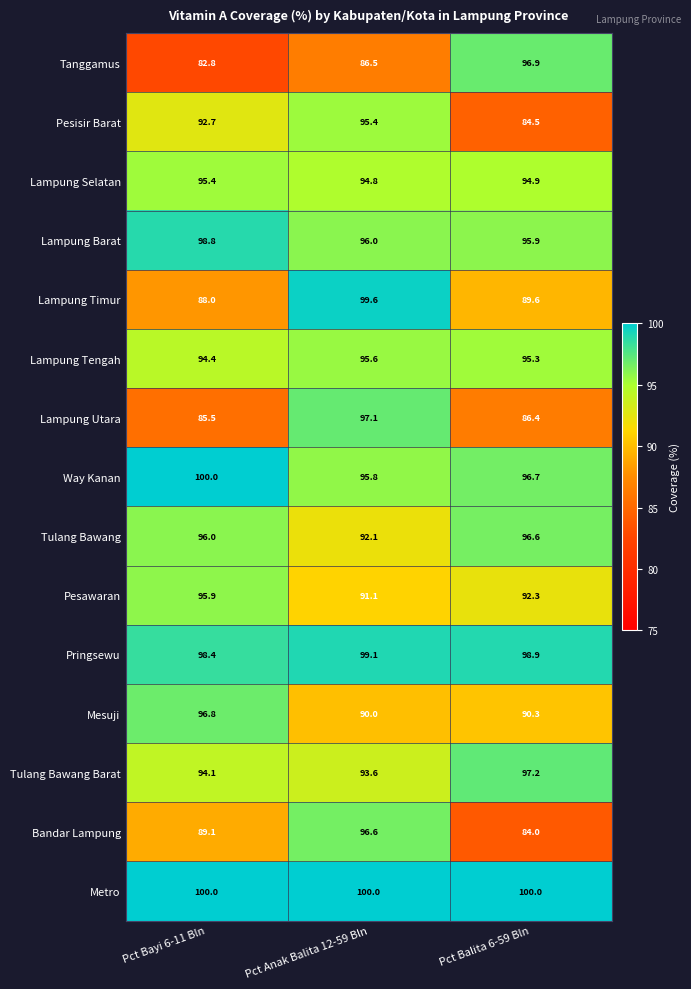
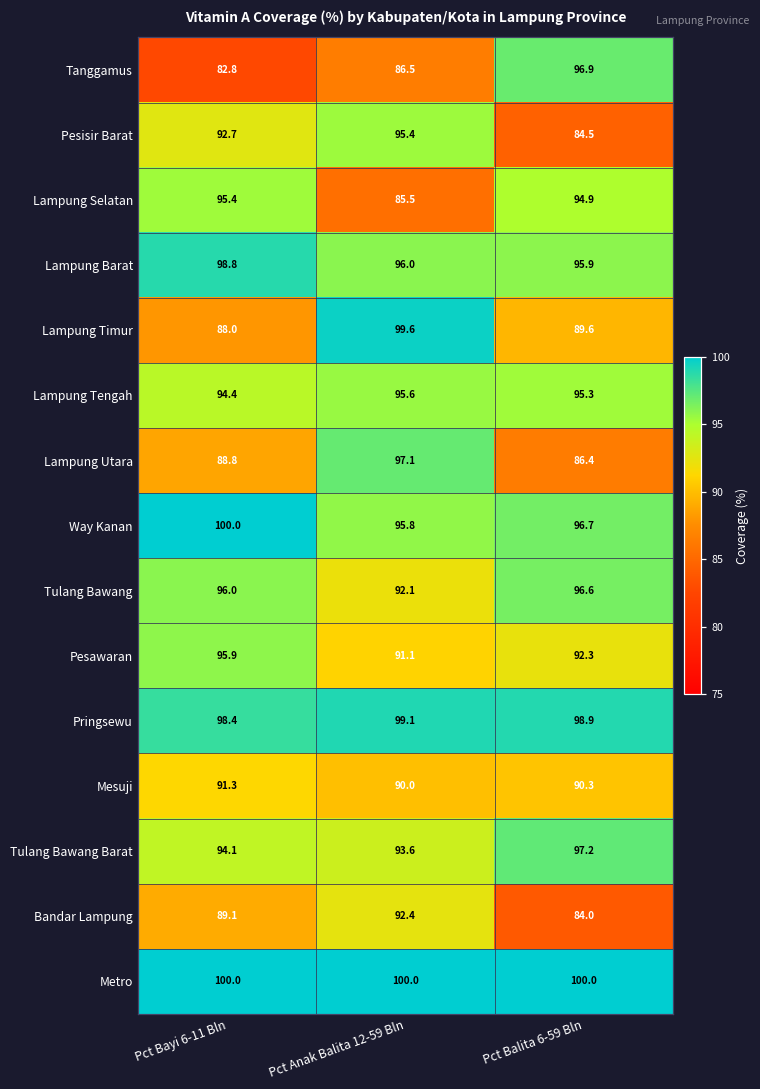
  {
    "Tanggamus": {
      "Pct Bayi 6-11 Bln": 82.8,
      "Pct Anak Balita 12-59 Bln": 86.5,
      "Pct Balita 6-59 Bln": 96.9
    },
    "Pesisir Barat": {
      "Pct Bayi 6-11 Bln": 92.7,
      "Pct Anak Balita 12-59 Bln": 95.4,
      "Pct Balita 6-59 Bln": 84.5
    },
    "Lampung Selatan": {
      "Pct Bayi 6-11 Bln": 95.4,
-     "Pct Anak Balita 12-59 Bln": 94.8,
+     "Pct Anak Balita 12-59 Bln": 85.5,
      "Pct Balita 6-59 Bln": 94.9
    },
    "Lampung Barat": {
      "Pct Bayi 6-11 Bln": 98.8,
      "Pct Anak Balita 12-59 Bln": 96.0,
      "Pct Balita 6-59 Bln": 95.9
    },
    "Lampung Timur": {
      "Pct Bayi 6-11 Bln": 88.0,
      "Pct Anak Balita 12-59 Bln": 99.6,
      "Pct Balita 6-59 Bln": 89.6
    },
    "Lampung Tengah": {
      "Pct Bayi 6-11 Bln": 94.4,
      "Pct Anak Balita 12-59 Bln": 95.6,
      "Pct Balita 6-59 Bln": 95.3
    },
    "Lampung Utara": {
-     "Pct Bayi 6-11 Bln": 85.5,
+     "Pct Bayi 6-11 Bln": 88.8,
      "Pct Anak Balita 12-59 Bln": 97.1,
      "Pct Balita 6-59 Bln": 86.4
    },
    "Way Kanan": {
      "Pct Bayi 6-11 Bln": 100.0,
      "Pct Anak Balita 12-59 Bln": 95.8,
      "Pct Balita 6-59 Bln": 96.7
    },
    "Tulang Bawang": {
      "Pct Bayi 6-11 Bln": 96.0,
      "Pct Anak Balita 12-59 Bln": 92.1,
      "Pct Balita 6-59 Bln": 96.6
    },
    "Pesawaran": {
      "Pct Bayi 6-11 Bln": 95.9,
      "Pct Anak Balita 12-59 Bln": 91.1,
      "Pct Balita 6-59 Bln": 92.3
    },
    "Pringsewu": {
      "Pct Bayi 6-11 Bln": 98.4,
      "Pct Anak Balita 12-59 Bln": 99.1,
      "Pct Balita 6-59 Bln": 98.9
    },
    "Mesuji": {
-     "Pct Bayi 6-11 Bln": 96.8,
+     "Pct Bayi 6-11 Bln": 91.3,
      "Pct Anak Balita 12-59 Bln": 90.0,
      "Pct Balita 6-59 Bln": 90.3
    },
    "Tulang Bawang Barat": {
      "Pct Bayi 6-11 Bln": 94.1,
      "Pct Anak Balita 12-59 Bln": 93.6,
      "Pct Balita 6-59 Bln": 97.2
    },
    "Bandar Lampung": {
      "Pct Bayi 6-11 Bln": 89.1,
-     "Pct Anak Balita 12-59 Bln": 96.6,
+     "Pct Anak Balita 12-59 Bln": 92.4,
      "Pct Balita 6-59 Bln": 84.0
    },
    "Metro": {
      "Pct Bayi 6-11 Bln": 100.0,
      "Pct Anak Balita 12-59 Bln": 100.0,
      "Pct Balita 6-59 Bln": 100.0
    }
  }
